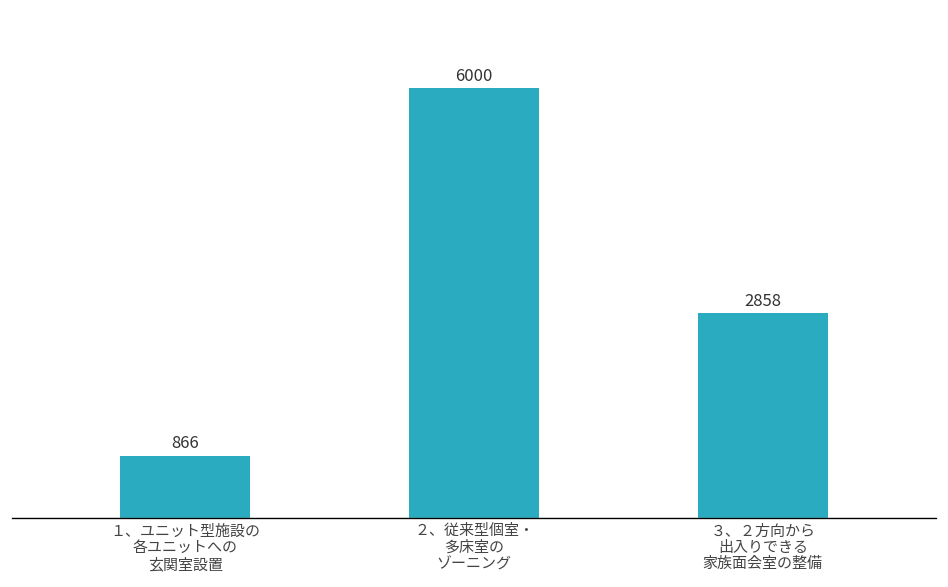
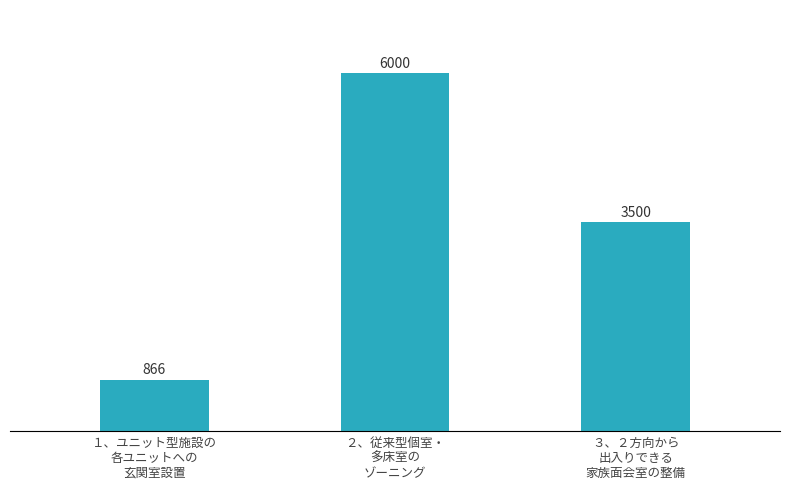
  {
    "１、ユニット型施設の 各ユニットへの 玄関室設置": 866,
    "２、従来型個室・ 多床室の ゾーニング": 6000,
-   "３、２方向から 出入りできる 家族面会室の整備": 2858
+   "３、２方向から 出入りできる 家族面会室の整備": 3500
  }
